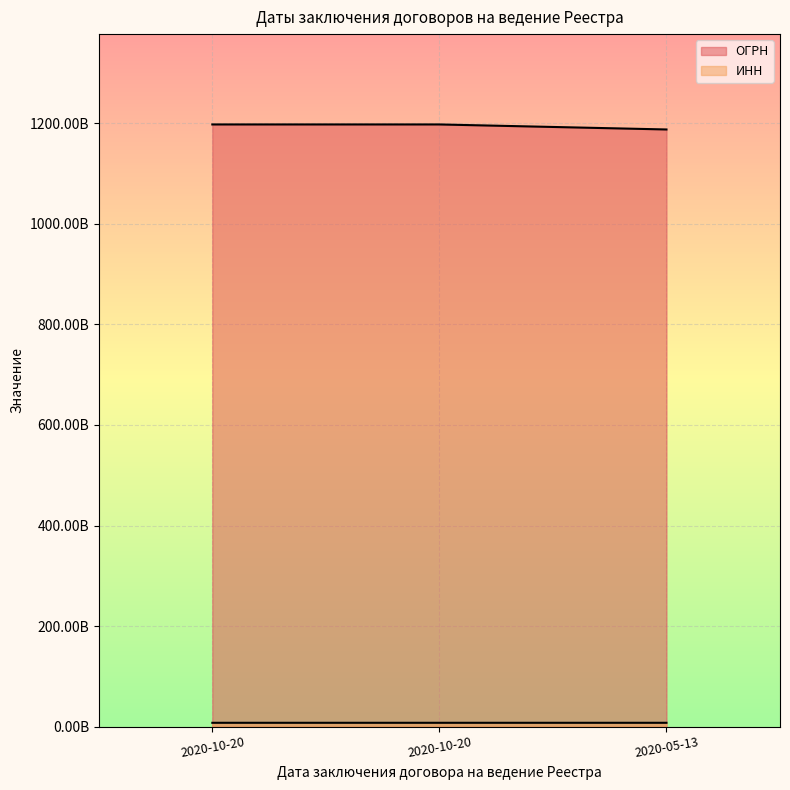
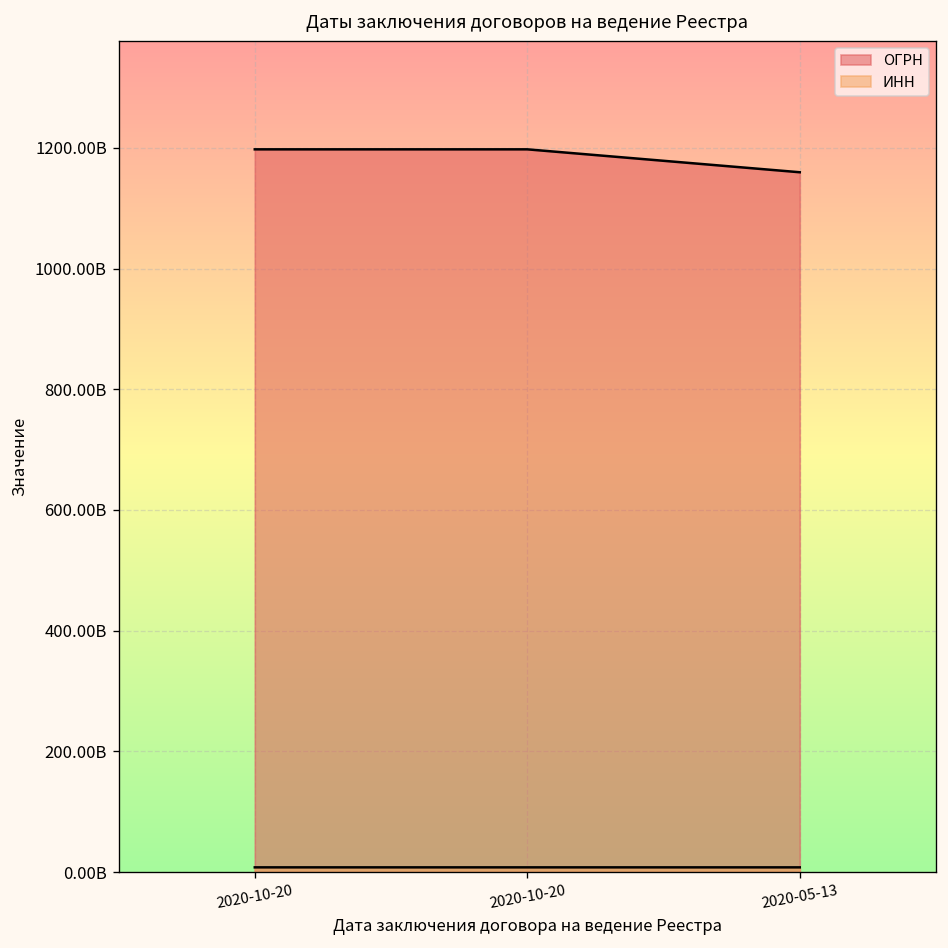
  {
    "ОГРН": {
-     "2020-05-13": 1190000000000
+     "2020-05-13": 1160000000000
    },
    "ИНН": {
      "2020-05-13": 10000000000
    }
  }
